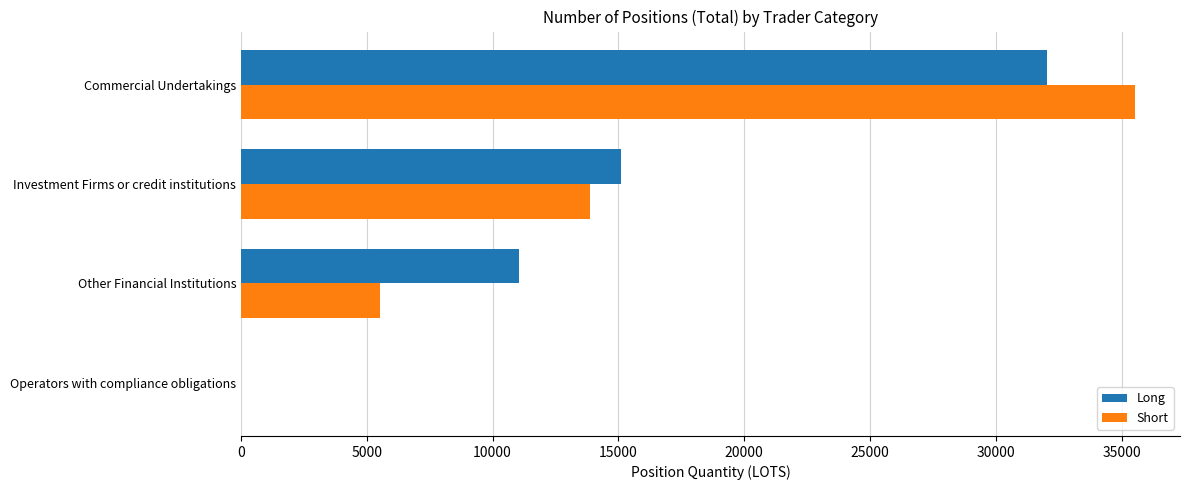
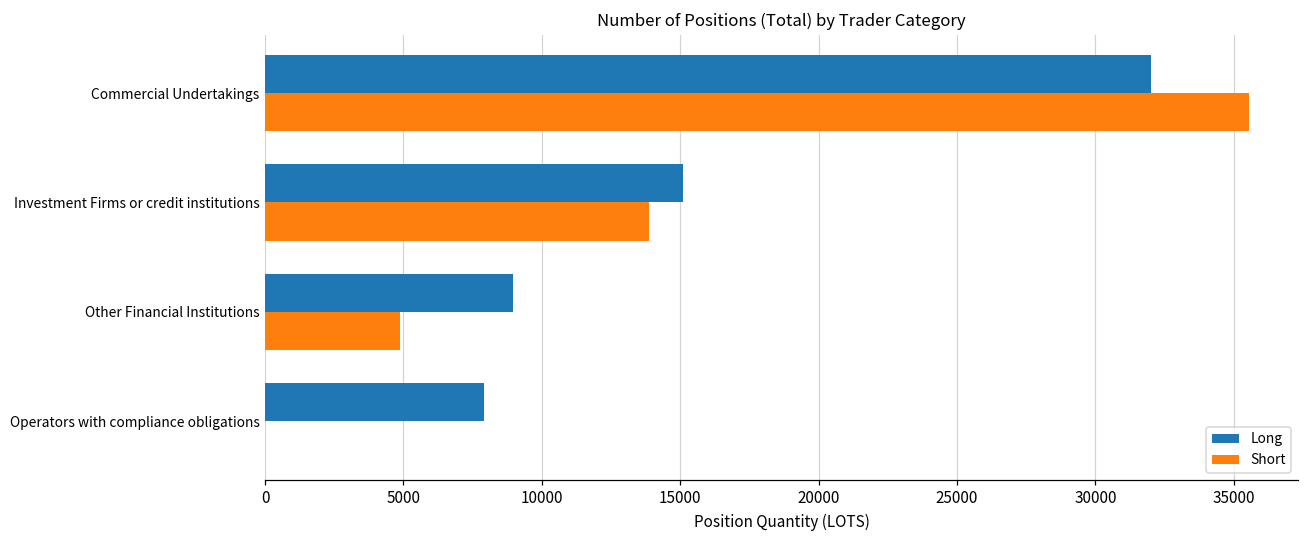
  {
    "Long": {
      "Commercial Undertakings": 32000,
      "Investment Firms or credit institutions": 15100,
-     "Other Financial Institutions": 11100,
-     "Operators with compliance obligations": 0
+     "Other Financial Institutions": 9000,
+     "Operators with compliance obligations": 7900
    },
    "Short": {
      "Commercial Undertakings": 35500,
      "Investment Firms or credit institutions": 13900,
-     "Other Financial Institutions": 5500,
+     "Other Financial Institutions": 4900,
      "Operators with compliance obligations": 0
    }
  }
